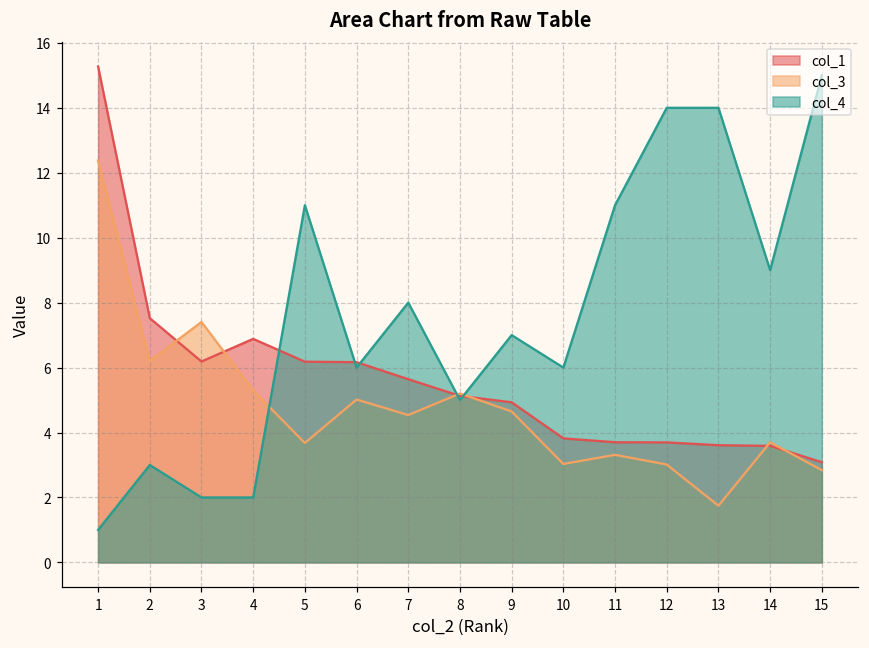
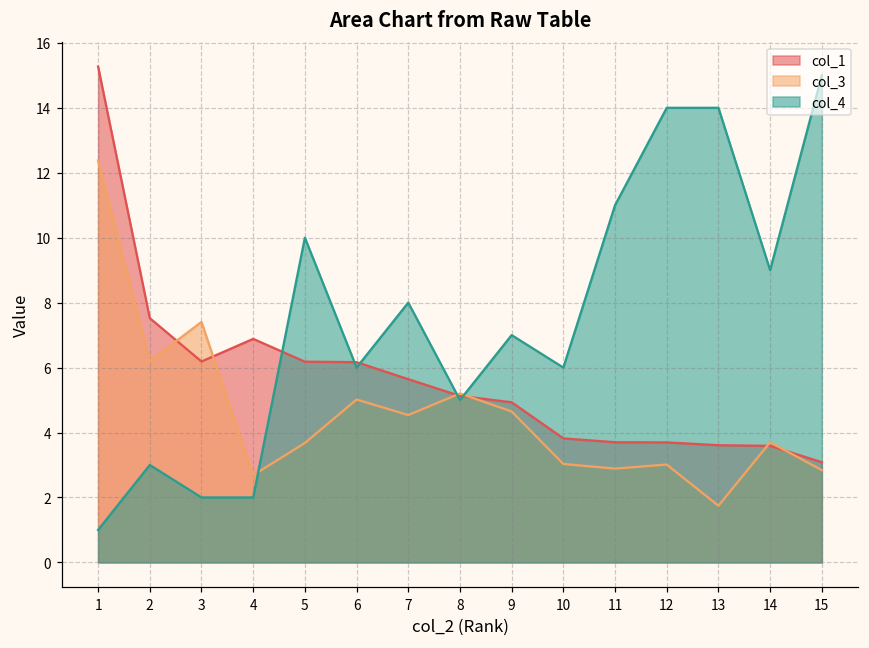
  {
    "col_1": {
      "1": 15.3,
      "2": 7.5,
      "3": 6.2,
      "4": 6.9,
      "5": 6.2,
      "6": 6.2,
      "7": 5.6,
      "9": 4.9,
      "10": 3.8,
      "11": 3.7,
      "12": 3.7,
      "13": 3.6,
      "14": 3.6,
      "15": 3.1
    },
    "col_3": {
      "1": 12.4,
      "2": 6.2,
      "3": 7.4,
-     "4": 5.3,
+     "4": 2.7,
      "5": 3.7,
      "6": 5.0,
      "7": 4.5,
      "9": 4.6,
      "10": 3.0,
-     "11": 3.3,
+     "11": 2.9,
      "12": 3.0,
      "13": 1.7,
      "14": 3.7,
      "15": 2.8
    },
    "col_4": {
      "1": 1,
      "2": 3,
      "3": 2,
      "4": 2,
-     "5": 11,
+     "5": 10,
      "6": 6,
      "7": 8,
      "8": 5,
      "9": 7,
      "10": 6,
      "11": 11,
      "12": 14,
      "13": 14,
      "14": 9
    }
  }
